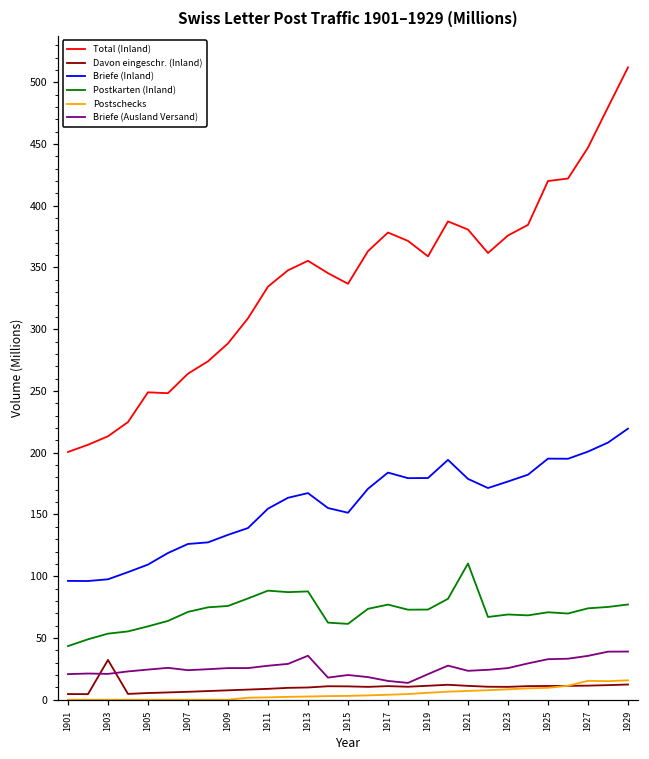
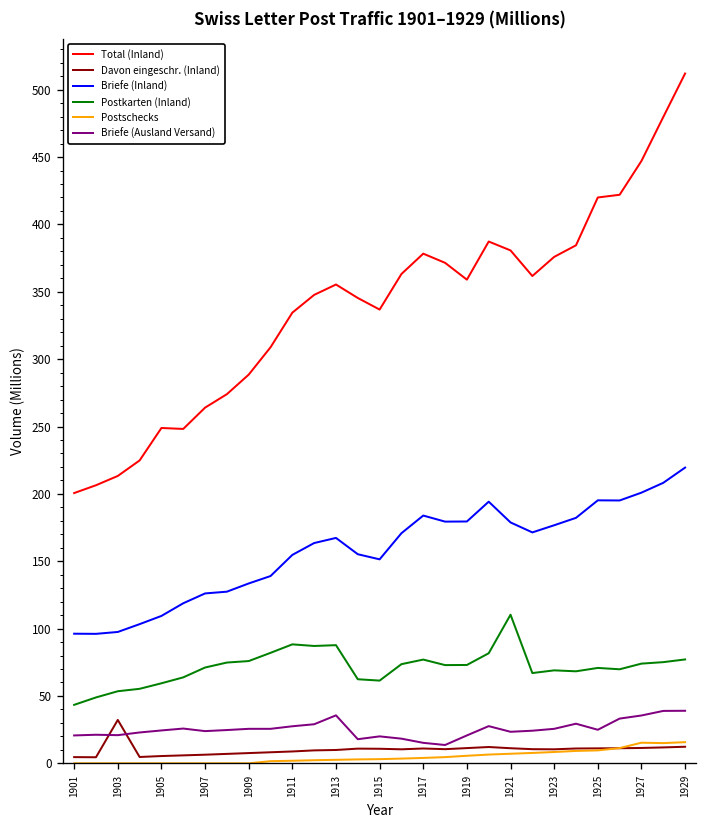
  {
    "Total (Inland)": {
      "1901": 201,
      "1903": 213,
      "1905": 249,
      "1907": 264,
      "1909": 289,
      "1911": 335,
      "1913": 355,
      "1915": 337,
      "1917": 378,
      "1919": 359,
      "1921": 381,
      "1923": 376,
      "1925": 420,
      "1927": 447,
      "1929": 512
    },
    "Davon eingeschr. (Inland)": {
      "1901": 5,
      "1903": 32,
      "1905": 5,
      "1907": 6,
      "1909": 8,
      "1911": 9,
      "1913": 10,
      "1915": 11,
      "1917": 11,
      "1919": 11,
      "1921": 11,
      "1927": 11,
      "1929": 12
    },
    "Briefe (Inland)": {
      "1901": 96,
      "1903": 98,
      "1905": 109,
      "1907": 126,
      "1909": 134,
      "1911": 155,
      "1913": 167,
      "1915": 151,
      "1917": 184,
      "1919": 180,
      "1921": 179,
      "1923": 177,
      "1925": 195,
      "1927": 201,
      "1929": 220
    },
    "Postkarten (Inland)": {
      "1901": 43,
      "1903": 54,
      "1905": 59,
      "1907": 71,
      "1909": 76,
      "1911": 88,
      "1913": 88,
      "1915": 61,
      "1917": 77,
      "1919": 73,
      "1921": 110,
      "1923": 69,
      "1925": 71,
      "1927": 74,
      "1929": 77
    },
    "Postschecks": {
      "1901": 0,
      "1903": 0,
      "1905": 0,
      "1907": 0,
      "1909": 0,
      "1911": 2,
      "1913": 3,
      "1915": 3,
      "1917": 4,
      "1919": 6,
      "1921": 7,
      "1927": 15,
      "1929": 16
    },
    "Briefe (Ausland Versand)": {
      "1901": 21,
      "1903": 21,
      "1905": 24,
      "1907": 24,
      "1909": 26,
      "1911": 28,
      "1913": 36,
      "1915": 20,
      "1917": 15,
      "1919": 21,
      "1921": 23,
      "1923": 26,
-     "1925": 33,
+     "1925": 25,
      "1927": 36,
      "1929": 39
    }
  }
